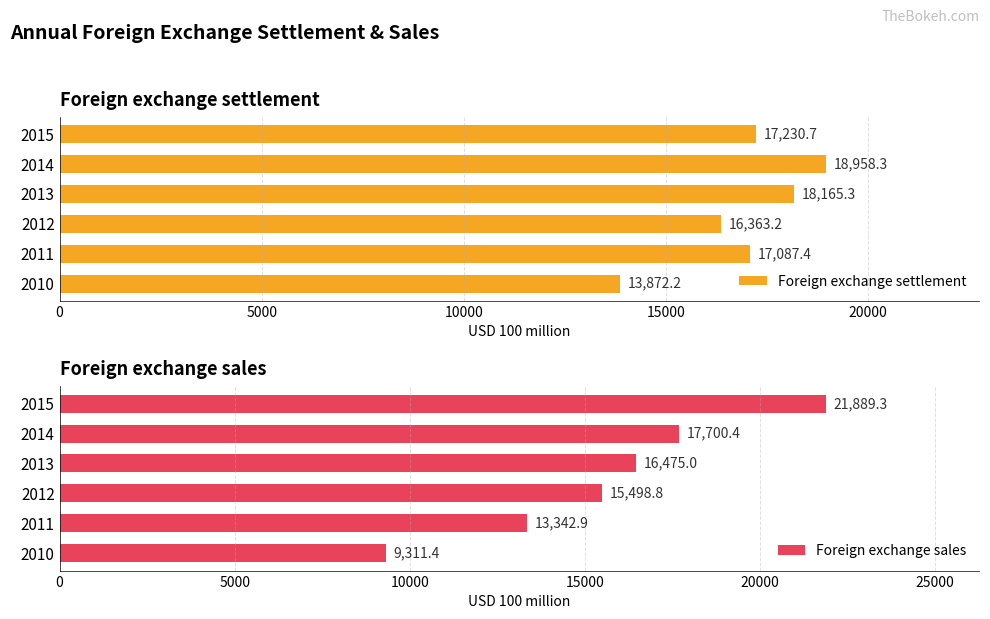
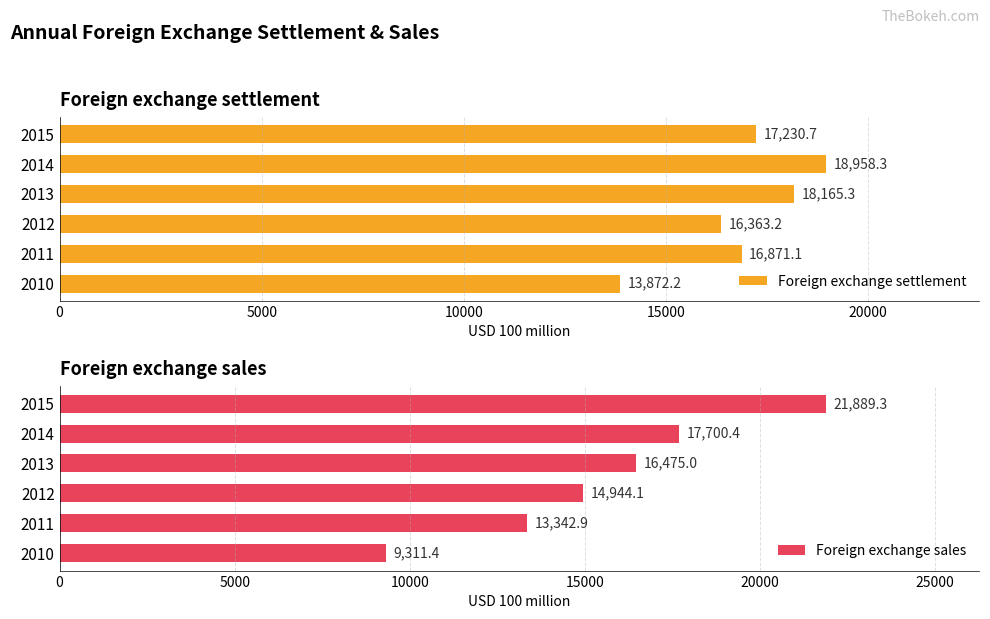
  {
    "Foreign exchange settlement": {
      "2015": "17,230.7",
      "2014": "18,958.3",
      "2013": "18,165.3",
      "2012": "16,363.2",
-     "2011": "17,087.4",
+     "2011": "16,871.1",
      "2010": "13,872.2"
    },
    "Foreign exchange sales": {
      "2015": "21,889.3",
      "2014": "17,700.4",
      "2013": "16,475.0",
-     "2012": "15,498.8",
+     "2012": "14,944.1",
      "2011": "13,342.9",
      "2010": "9,311.4"
    }
  }
